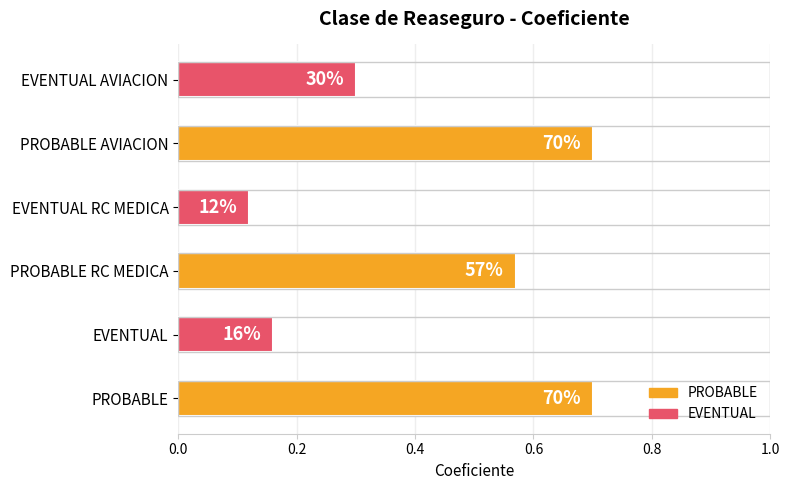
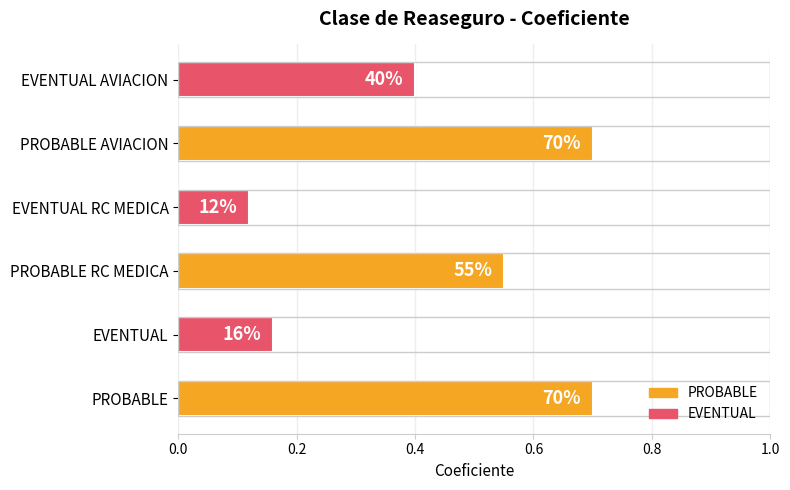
  {
-   "EVENTUAL AVIACION": "30%",
+   "EVENTUAL AVIACION": "40%",
    "PROBABLE AVIACION": "70%",
    "EVENTUAL RC MEDICA": "12%",
-   "PROBABLE RC MEDICA": "57%",
+   "PROBABLE RC MEDICA": "55%",
    "EVENTUAL": "16%",
    "PROBABLE": "70%"
  }
